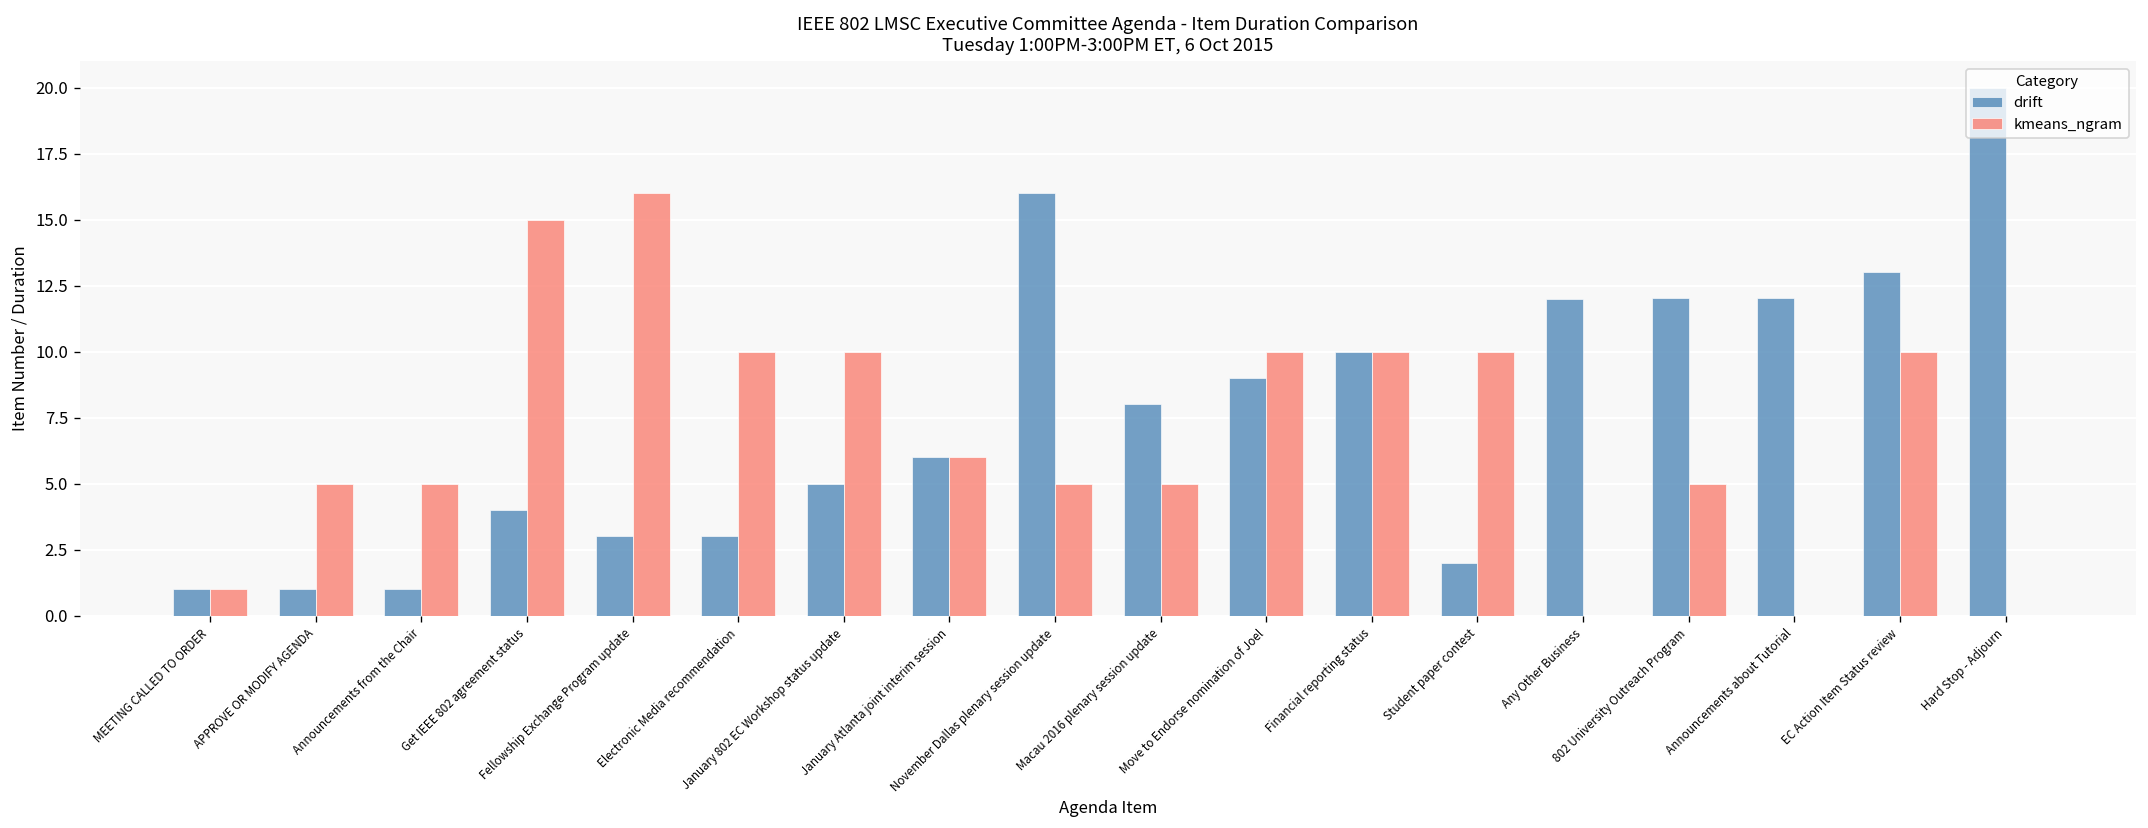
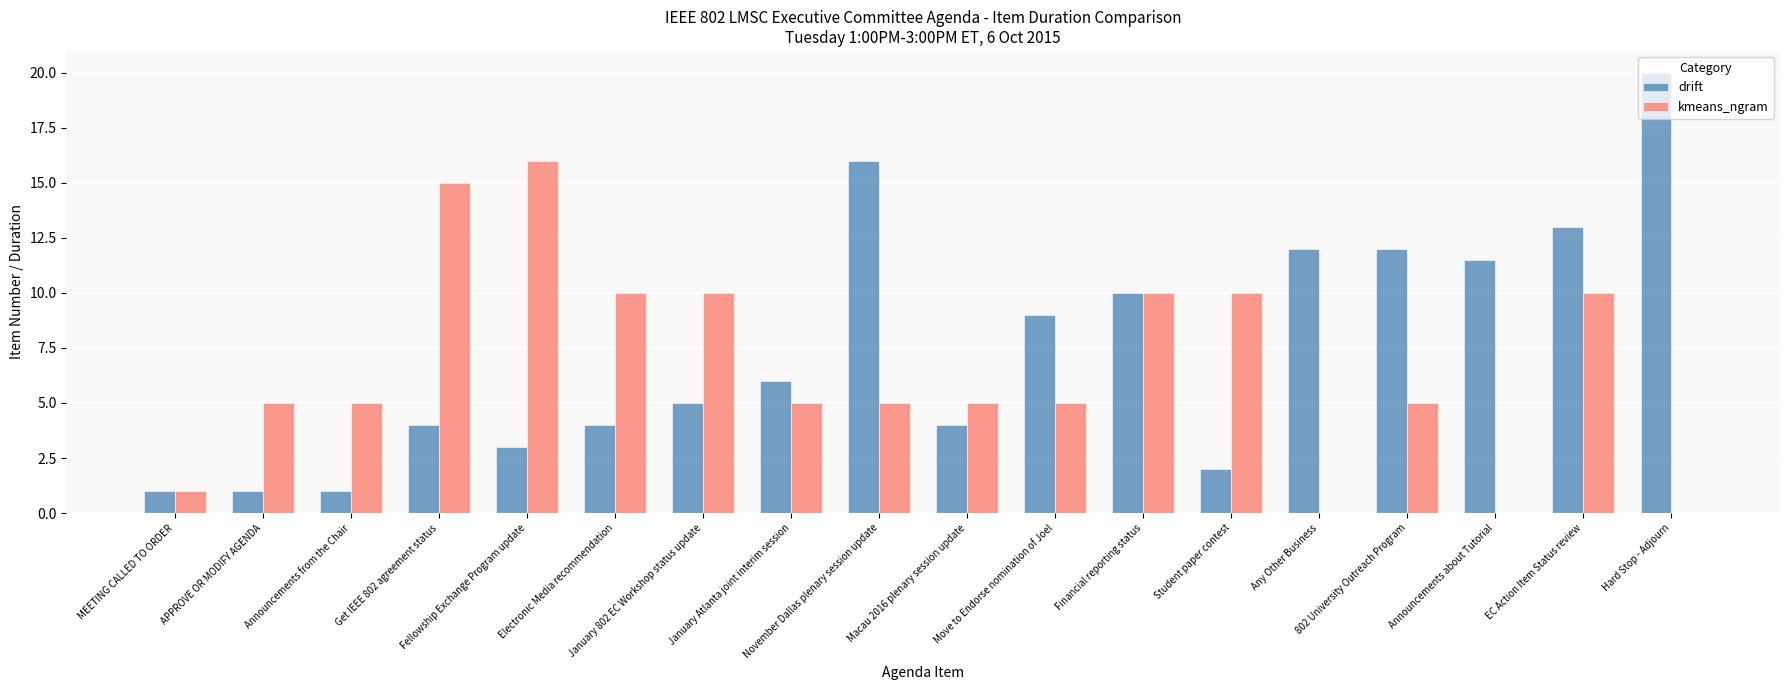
  {
    "drift": {
      "MEETING CALLED TO ORDER": 1.0,
      "APPROVE OR MODIFY AGENDA": 1.0,
      "Announcements from the Chair": 1.0,
      "Get IEEE 802 agreement status": 4.0,
      "Fellowship Exchange Program update": 3.0,
-     "Electronic Media recommendation": 3,
+     "Electronic Media recommendation": 4,
      "January 802 EC Workshop status update": 5.0,
      "January Atlanta joint interim session": 6.0,
      "November Dallas plenary session update": 16.0,
-     "Macau 2016 plenary session update": 8,
+     "Macau 2016 plenary session update": 4,
      "Move to Endorse nomination of Joel": 9.0,
      "Financial reporting status": 10.0,
      "Student paper contest": 2.0,
      "Any Other Business": 12.0,
      "802 University Outreach Program": 12.0,
-     "Announcements about Tutorial": 12.0,
+     "Announcements about Tutorial": 11.5,
      "EC Action Item Status review": 13.0
    },
    "kmeans_ngram": {
      "MEETING CALLED TO ORDER": 1,
      "APPROVE OR MODIFY AGENDA": 5,
      "Announcements from the Chair": 5,
      "Get IEEE 802 agreement status": 15,
      "Fellowship Exchange Program update": 16,
      "Electronic Media recommendation": 10,
      "January 802 EC Workshop status update": 10,
-     "January Atlanta joint interim session": 6,
+     "January Atlanta joint interim session": 5,
      "November Dallas plenary session update": 5,
      "Macau 2016 plenary session update": 5,
-     "Move to Endorse nomination of Joel": 10,
+     "Move to Endorse nomination of Joel": 5,
      "Financial reporting status": 10,
      "Student paper contest": 10,
      "Any Other Business": 0,
      "802 University Outreach Program": 5,
      "Announcements about Tutorial": 0,
      "EC Action Item Status review": 10,
      "Hard Stop - Adjourn": 0
    }
  }
